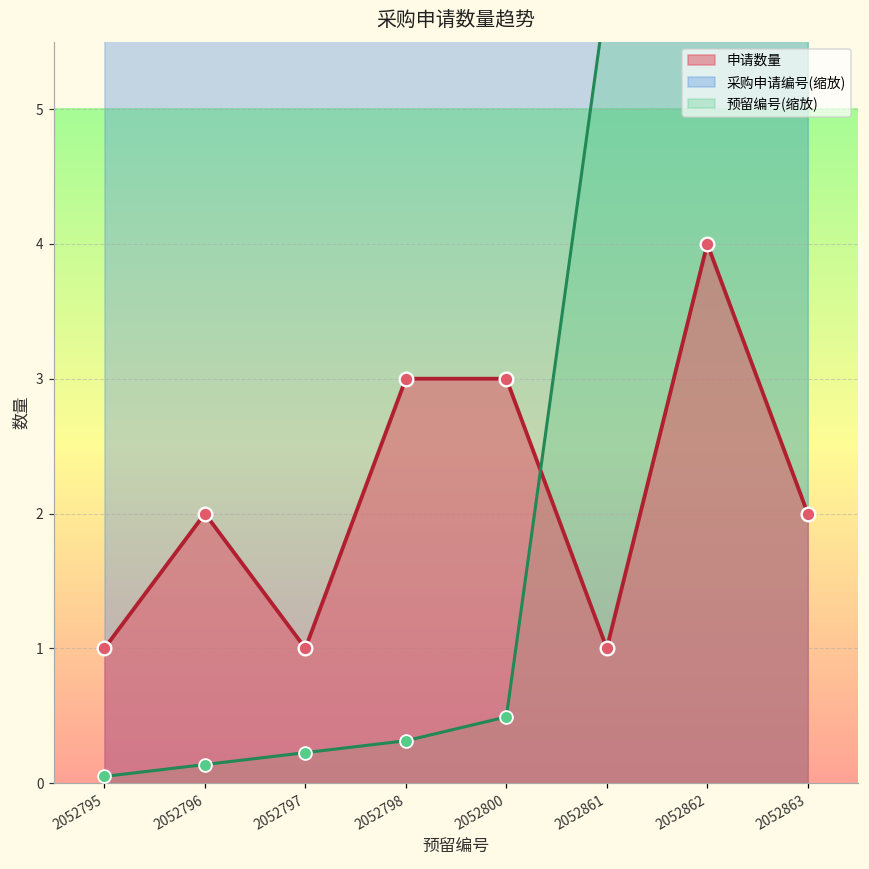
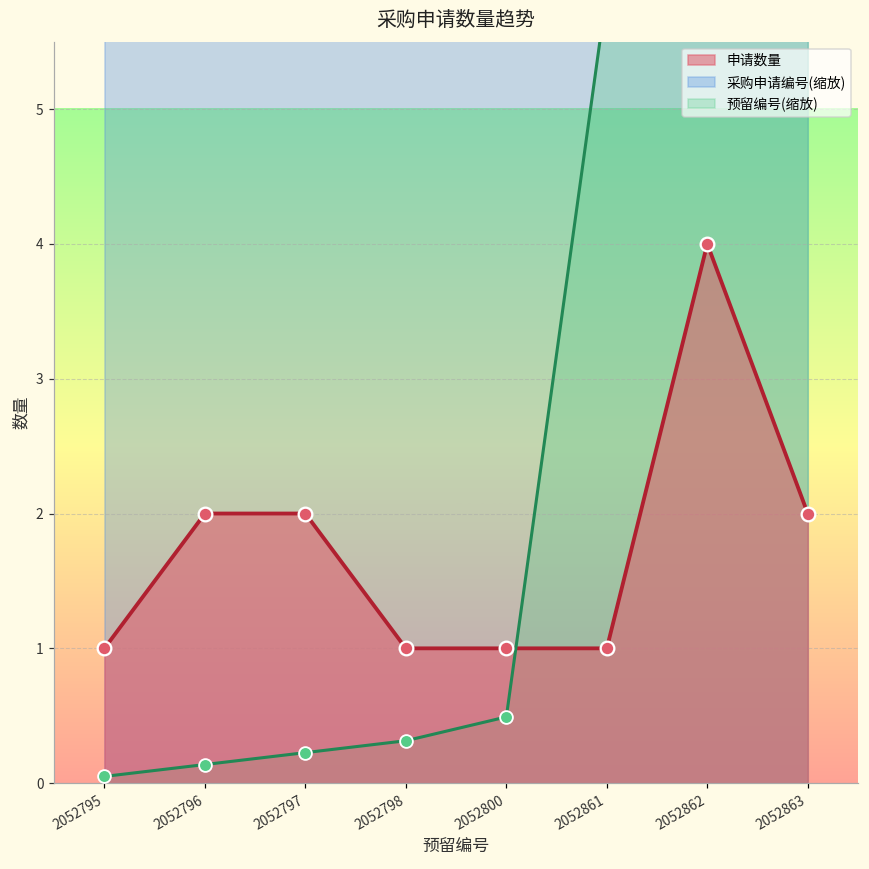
  {
    "申请数量": {
      "2052795": 1,
      "2052796": 2,
-     "2052797": 1,
-     "2052798": 3,
-     "2052800": 3,
+     "2052797": 2,
+     "2052798": 1,
+     "2052800": 1,
      "2052861": 1,
      "2052862": 4,
      "2052863": 2
    }
  }
